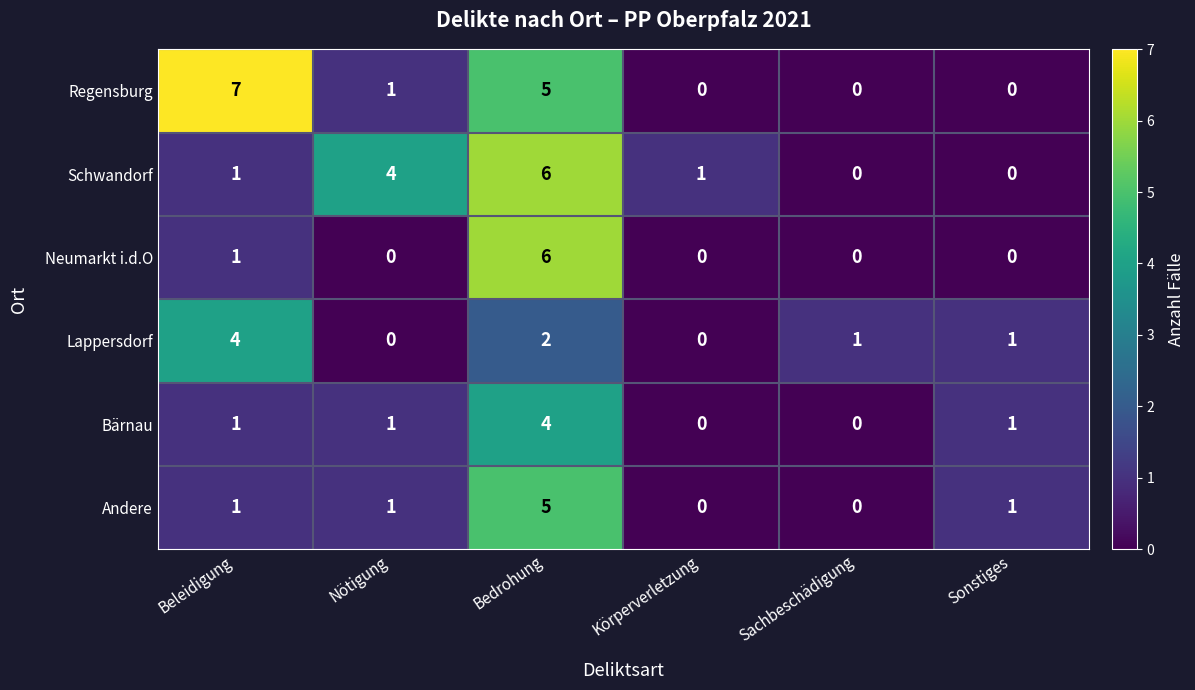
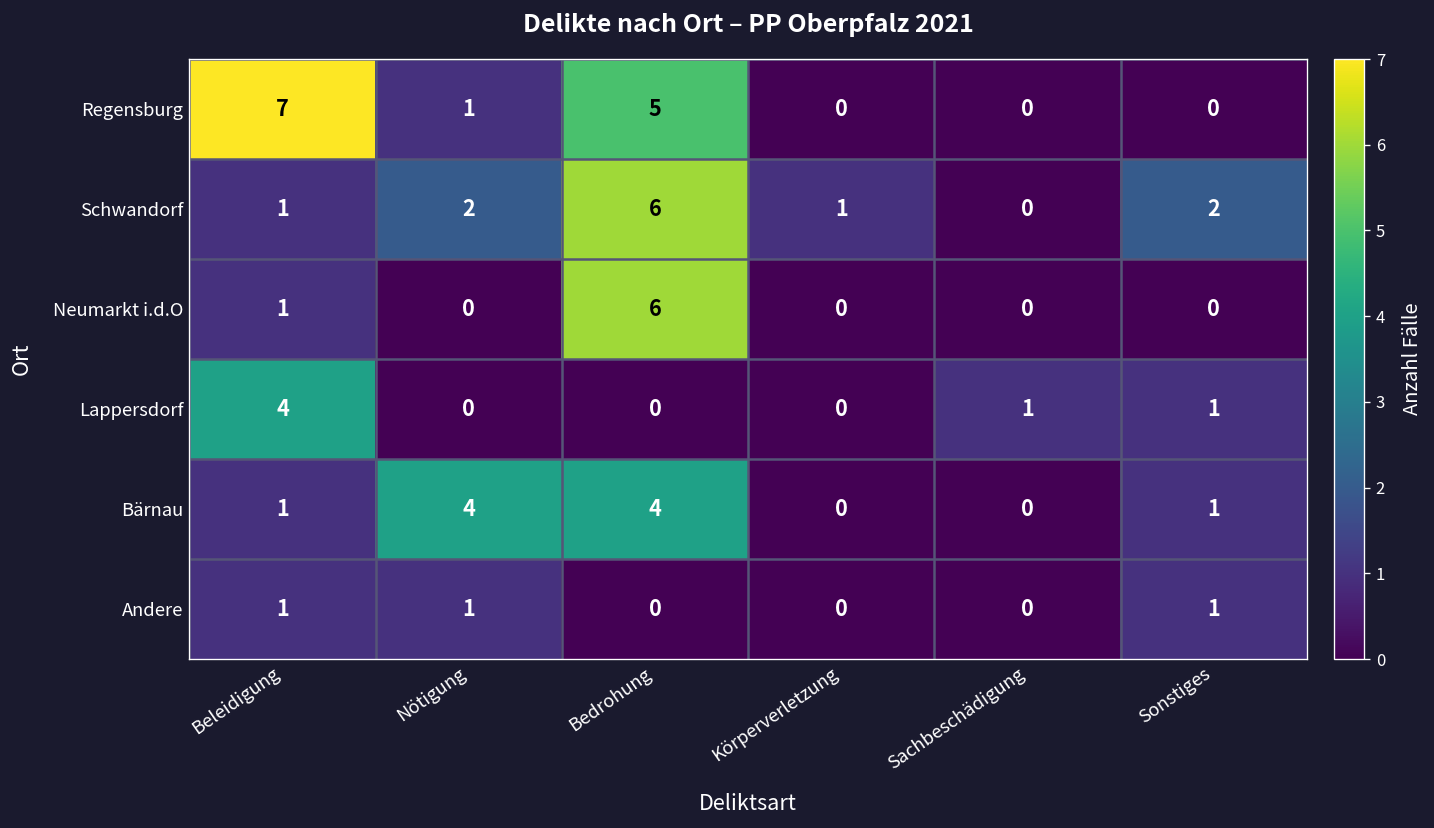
  {
    "Regensburg": {
      "Beleidigung": 7,
      "Nötigung": 1,
      "Bedrohung": 5,
      "Körperverletzung": 0,
      "Sachbeschädigung": 0,
      "Sonstiges": 0
    },
    "Schwandorf": {
      "Beleidigung": 1,
-     "Nötigung": 4,
+     "Nötigung": 2,
      "Bedrohung": 6,
      "Körperverletzung": 1,
      "Sachbeschädigung": 0,
-     "Sonstiges": 0
+     "Sonstiges": 2
    },
    "Neumarkt i.d.O": {
      "Beleidigung": 1,
      "Nötigung": 0,
      "Bedrohung": 6,
      "Körperverletzung": 0,
      "Sachbeschädigung": 0,
      "Sonstiges": 0
    },
    "Lappersdorf": {
      "Beleidigung": 4,
      "Nötigung": 0,
-     "Bedrohung": 2,
+     "Bedrohung": 0,
      "Körperverletzung": 0,
      "Sachbeschädigung": 1,
      "Sonstiges": 1
    },
    "Bärnau": {
      "Beleidigung": 1,
-     "Nötigung": 1,
+     "Nötigung": 4,
      "Bedrohung": 4,
      "Körperverletzung": 0,
      "Sachbeschädigung": 0,
      "Sonstiges": 1
    },
    "Andere": {
      "Beleidigung": 1,
      "Nötigung": 1,
-     "Bedrohung": 5,
+     "Bedrohung": 0,
      "Körperverletzung": 0,
      "Sachbeschädigung": 0,
      "Sonstiges": 1
    }
  }
